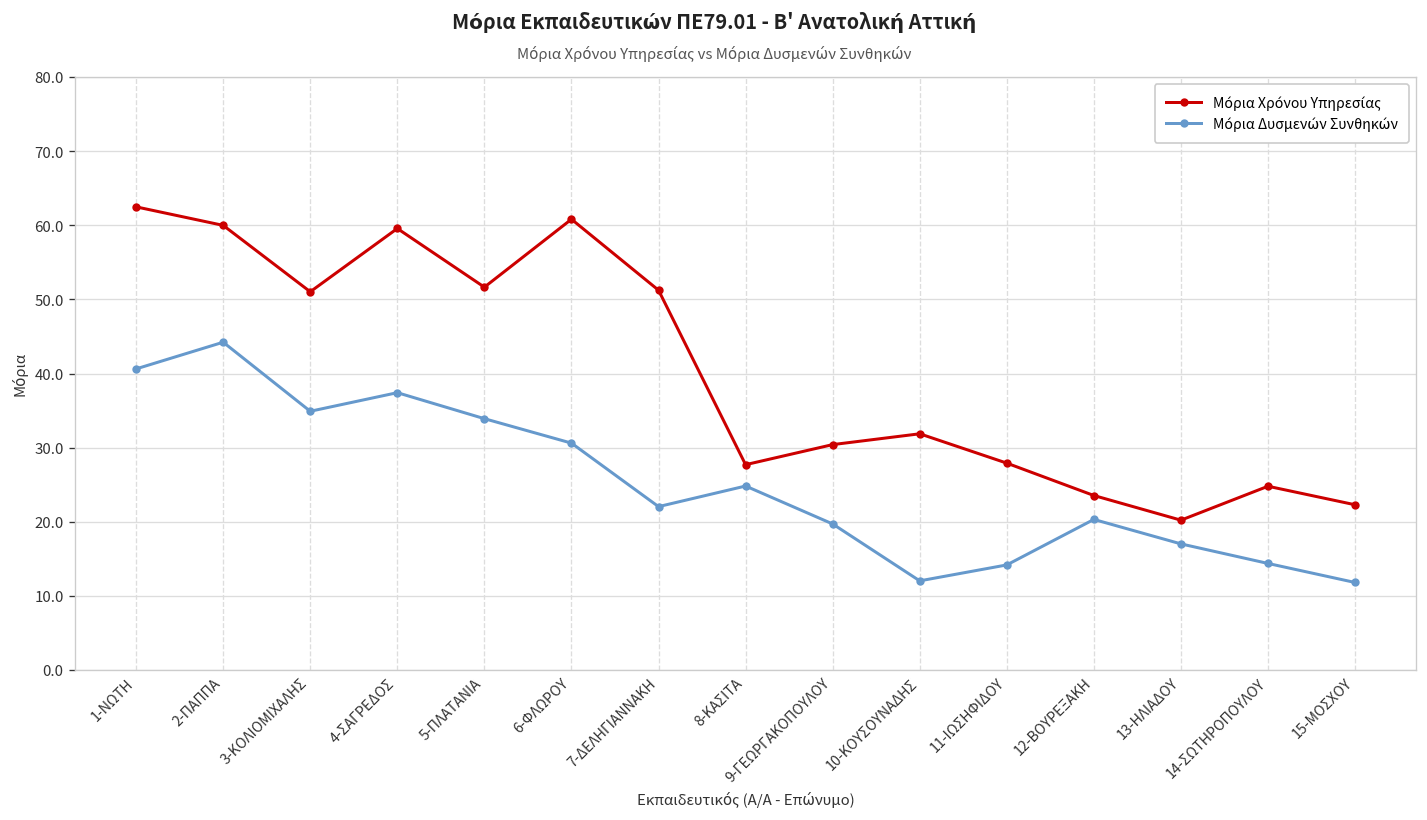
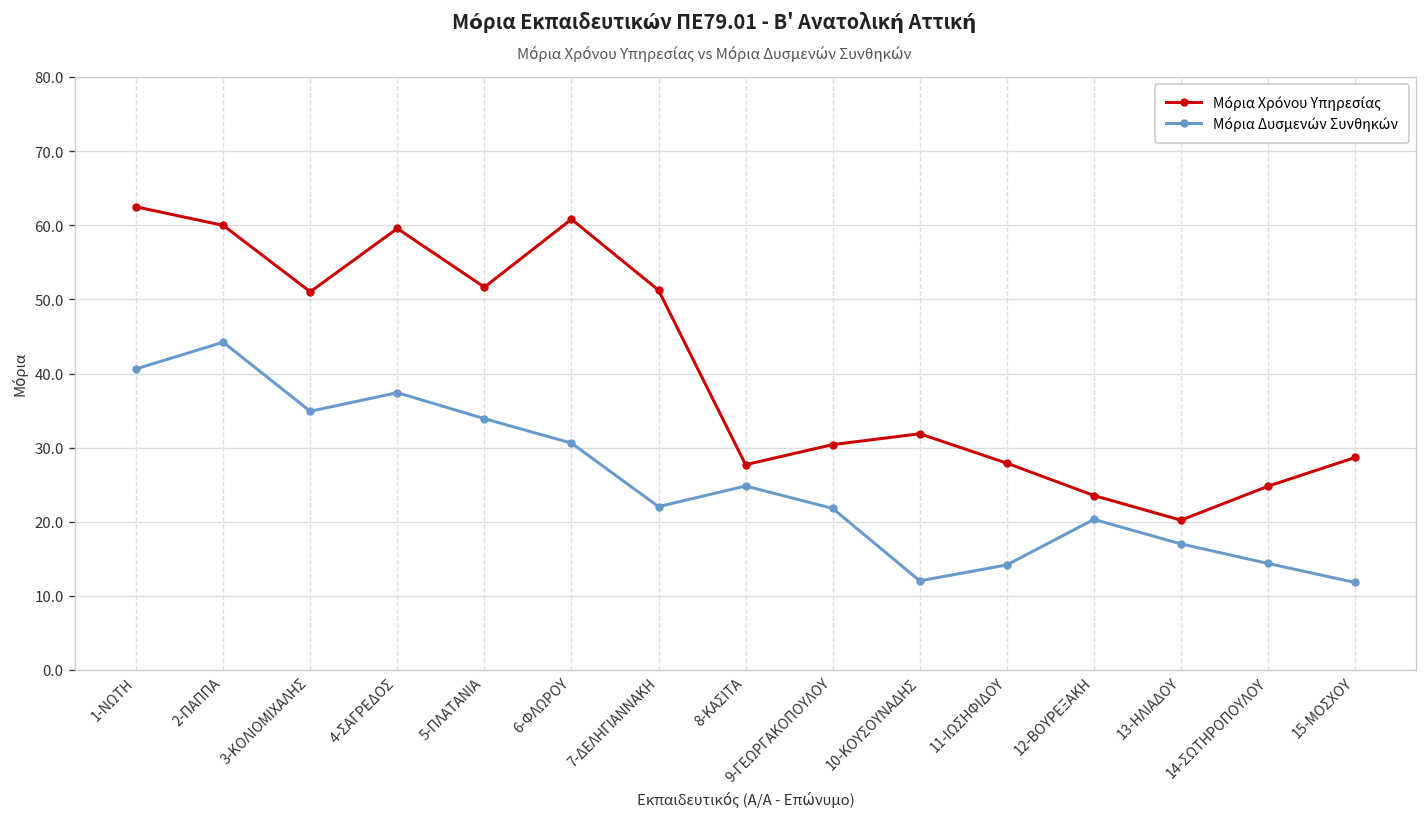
  {
    "Μόρια Χρόνου Υπηρεσίας": {
      "1-ΝΩΤΗ": 63,
      "2-ΠΑΠΠΑ": 60,
      "3-ΚΟΛΙΟΜΙΧΑΛΗΣ": 51,
      "4-ΣΑΓΡΕΔΟΣ": 60,
      "5-ΠΛΑΤΑΝΙΑ": 52,
      "6-ΦΛΩΡΟΥ": 61,
      "7-ΔΕΛΗΓΙΑΝΝΑΚΗ": 51,
      "8-ΚΑΣΙΤΑ": 28,
      "9-ΓΕΩΡΓΑΚΟΠΟΥΛΟΥ": 30,
      "10-ΚΟΥΣΟΥΝΑΔΗΣ": 32,
      "11-ΙΩΣΗΦΙΔΟΥ": 28,
      "12-ΒΟΥΡΕΞΑΚΗ": 24,
      "13-ΗΛΙΑΔΟΥ": 20,
      "14-ΣΩΤΗΡΟΠΟΥΛΟΥ": 25,
-     "15-ΜΟΣΧΟΥ": 22
+     "15-ΜΟΣΧΟΥ": 29
    },
    "Μόρια Δυσμενών Συνθηκών": {
      "1-ΝΩΤΗ": 41,
      "2-ΠΑΠΠΑ": 44,
      "3-ΚΟΛΙΟΜΙΧΑΛΗΣ": 35,
      "4-ΣΑΓΡΕΔΟΣ": 37,
      "5-ΠΛΑΤΑΝΙΑ": 34,
      "6-ΦΛΩΡΟΥ": 31,
      "7-ΔΕΛΗΓΙΑΝΝΑΚΗ": 22,
      "8-ΚΑΣΙΤΑ": 25,
-     "9-ΓΕΩΡΓΑΚΟΠΟΥΛΟΥ": 20,
+     "9-ΓΕΩΡΓΑΚΟΠΟΥΛΟΥ": 22,
      "10-ΚΟΥΣΟΥΝΑΔΗΣ": 12,
      "11-ΙΩΣΗΦΙΔΟΥ": 14,
      "12-ΒΟΥΡΕΞΑΚΗ": 20,
      "13-ΗΛΙΑΔΟΥ": 17,
      "14-ΣΩΤΗΡΟΠΟΥΛΟΥ": 14,
      "15-ΜΟΣΧΟΥ": 12
    }
  }
